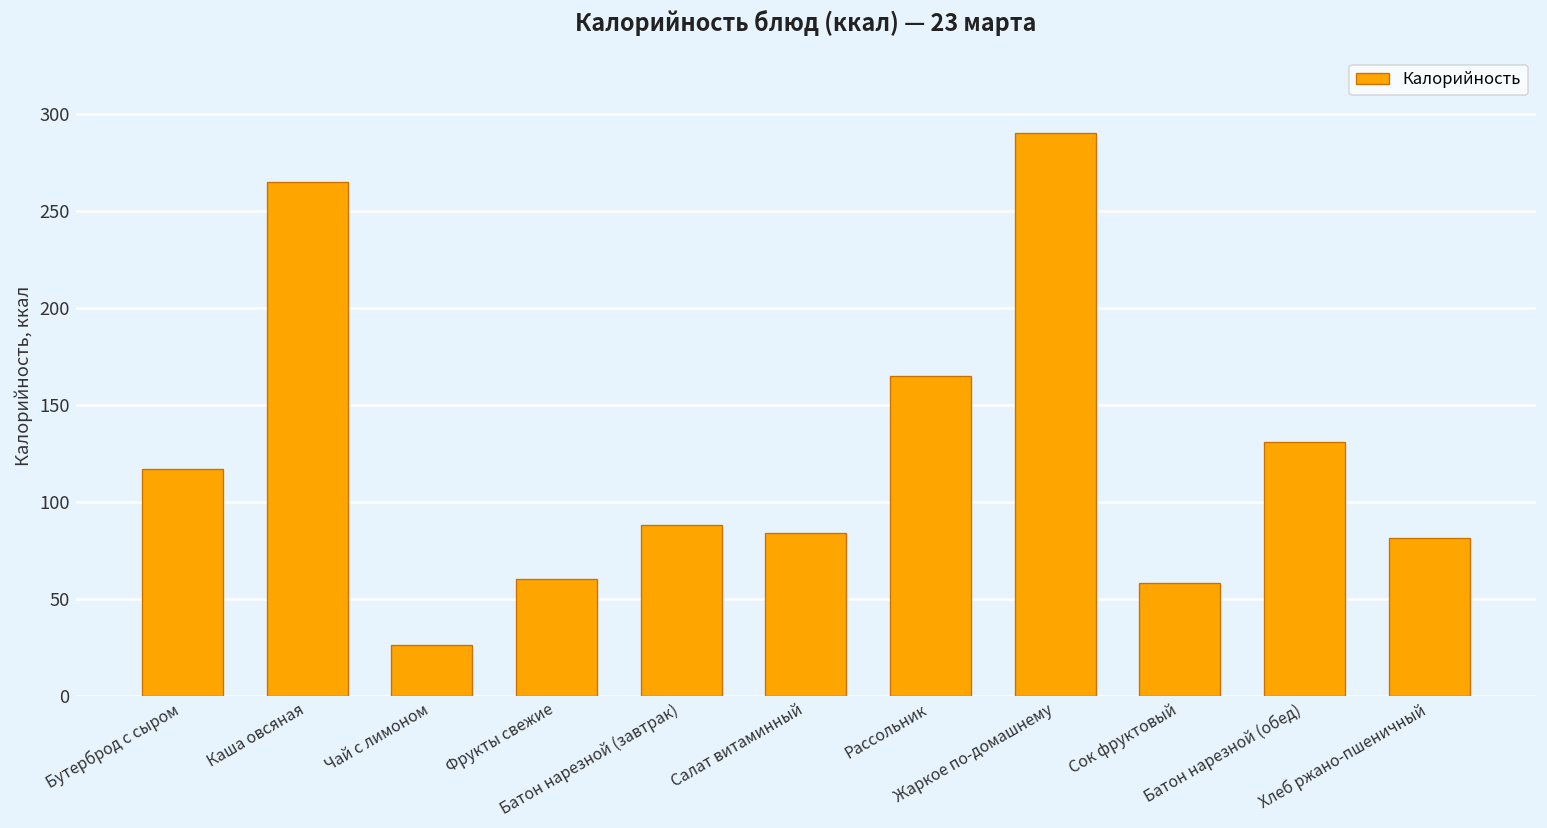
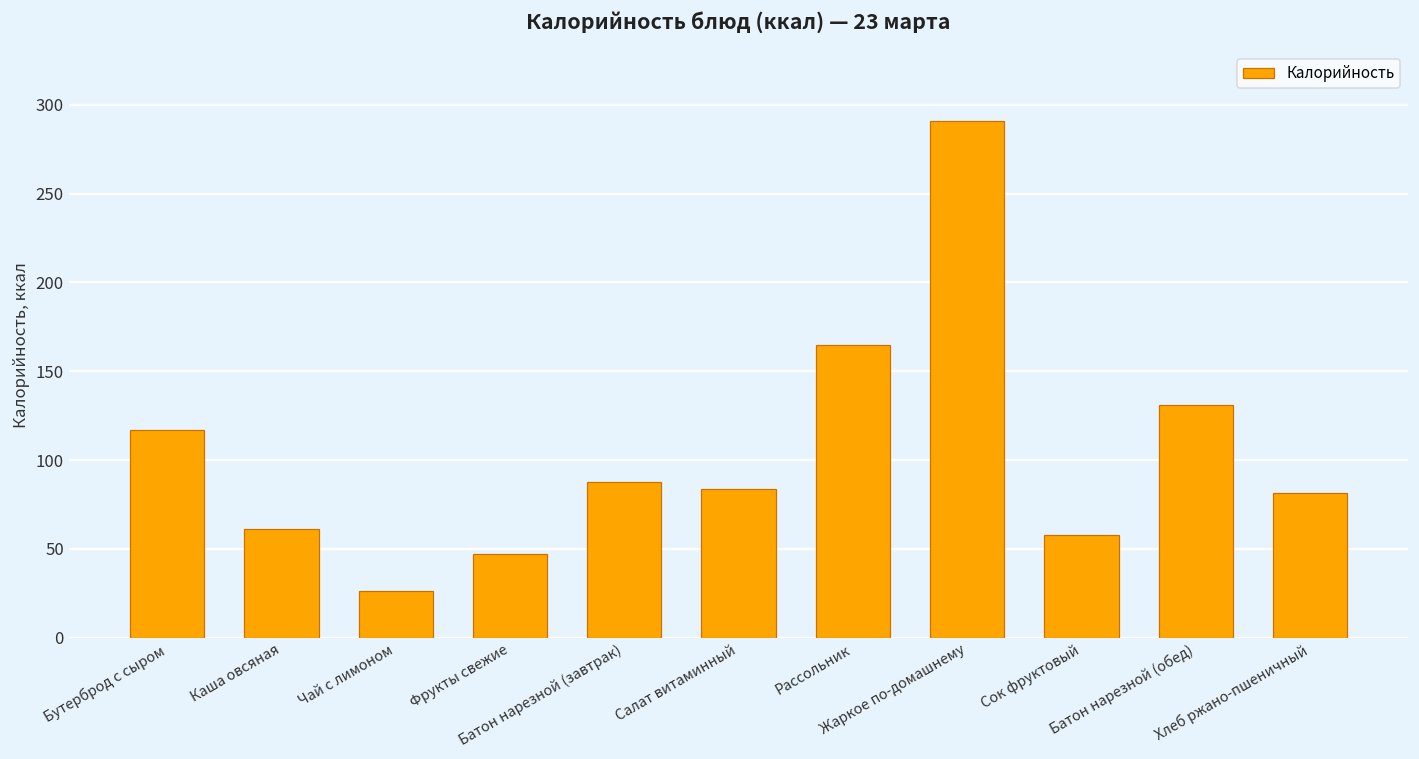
  {
    "Бутерброд с сыром": 117,
-   "Каша овсяная": 265,
+   "Каша овсяная": 61,
    "Чай с лимоном": 26,
-   "Фрукты свежие": 60,
+   "Фрукты свежие": 47,
    "Батон нарезной (завтрак)": 88,
    "Салат витаминный": 84,
    "Рассольник": 165,
    "Жаркое по-домашнему": 291,
    "Сок фруктовый": 58,
    "Батон нарезной (обед)": 131,
    "Хлеб ржано-пшеничный": 82
  }
